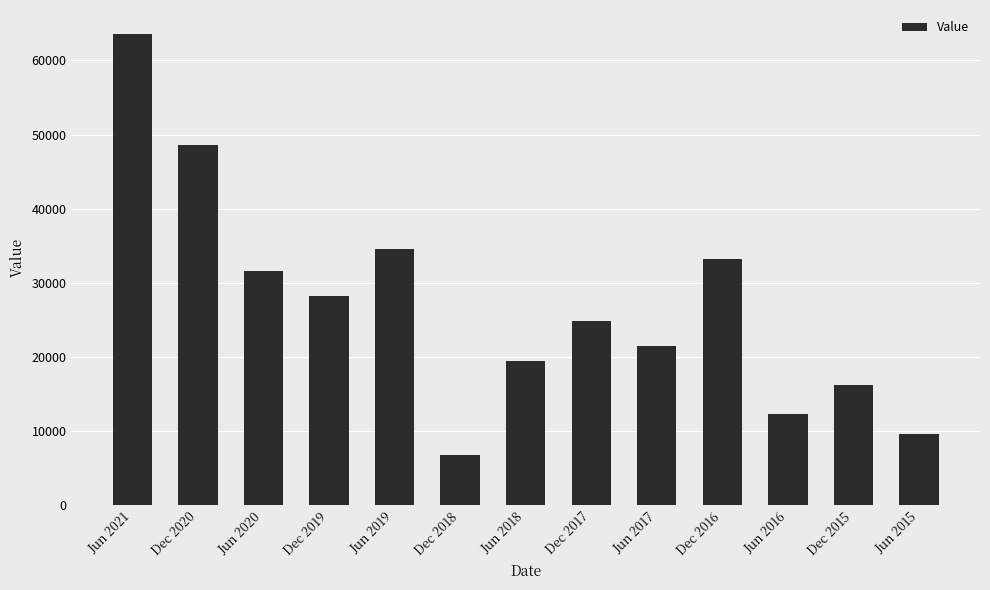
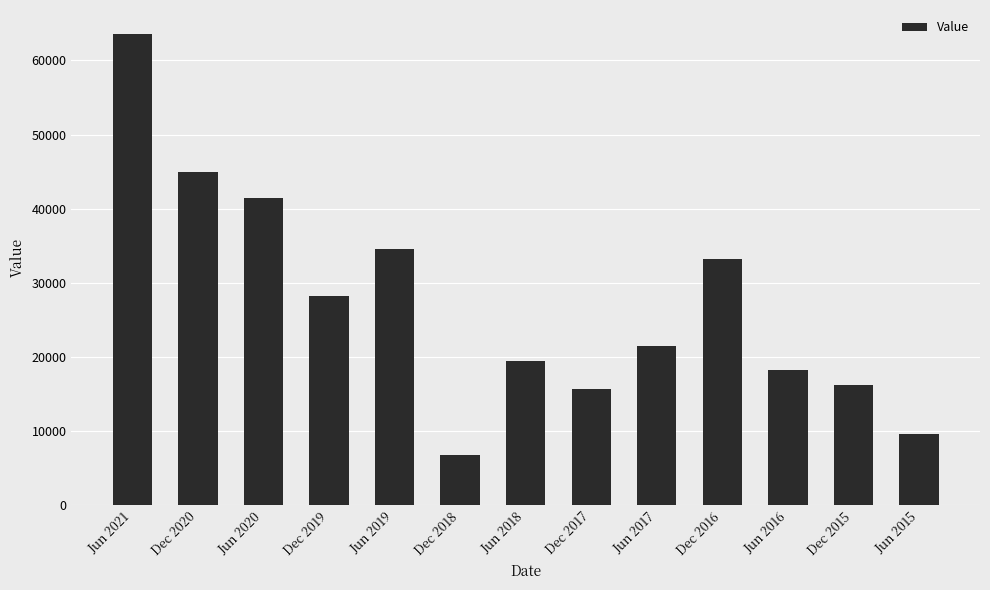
  {
    "Jun 2021": 64000,
-   "Dec 2020": 49000,
-   "Jun 2020": 32000,
+   "Dec 2020": 45000,
+   "Jun 2020": 41000,
    "Dec 2019": 28000,
    "Jun 2019": 34000,
    "Dec 2018": 7000,
    "Jun 2018": 19000,
-   "Dec 2017": 25000,
+   "Dec 2017": 16000,
    "Jun 2017": 22000,
    "Dec 2016": 33000,
-   "Jun 2016": 12000,
+   "Jun 2016": 18000,
    "Dec 2015": 16000,
    "Jun 2015": 10000
  }
